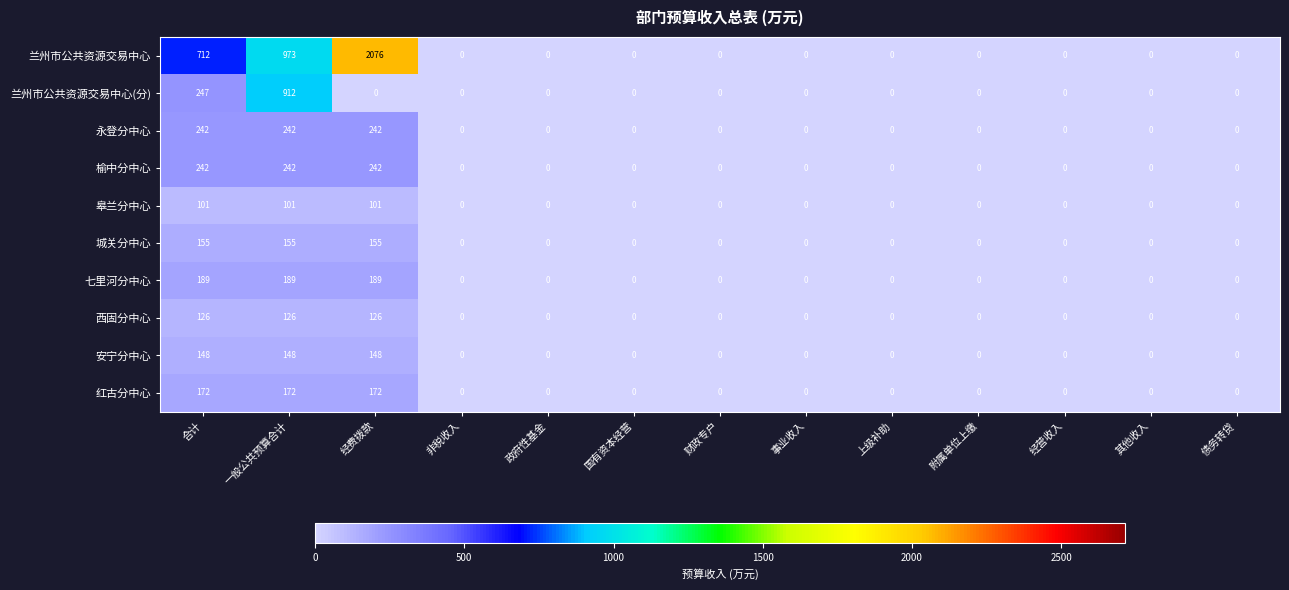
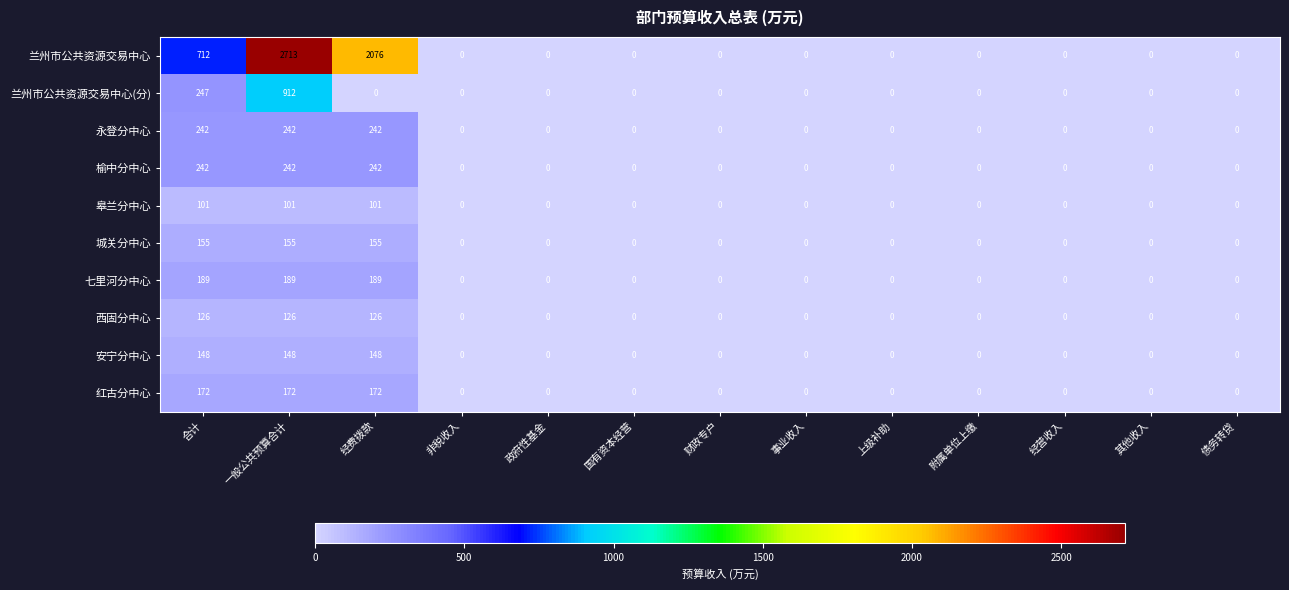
  {
    "兰州市公共资源交易中心": {
      "合计": 712,
-     "一般公共预算合计": 973,
+     "一般公共预算合计": 2713,
      "经费拨款": 2076
    },
    "兰州市公共资源交易中心(分)": {
      "合计": 247,
      "一般公共预算合计": 912
    },
    "永登分中心": {
      "合计": 242,
      "一般公共预算合计": 242,
      "经费拨款": 242
    },
    "榆中分中心": {
      "合计": 242,
      "一般公共预算合计": 242,
      "经费拨款": 242
    },
    "皋兰分中心": {
      "合计": 101,
      "一般公共预算合计": 101,
      "经费拨款": 101
    },
    "城关分中心": {
      "合计": 155,
      "一般公共预算合计": 155,
      "经费拨款": 155
    },
    "七里河分中心": {
      "合计": 189,
      "一般公共预算合计": 189,
      "经费拨款": 189
    },
    "西固分中心": {
      "合计": 126,
      "一般公共预算合计": 126,
      "经费拨款": 126
    },
    "安宁分中心": {
      "合计": 148,
      "一般公共预算合计": 148,
      "经费拨款": 148
    },
    "红古分中心": {
      "合计": 172,
      "一般公共预算合计": 172,
      "经费拨款": 172
    }
  }
